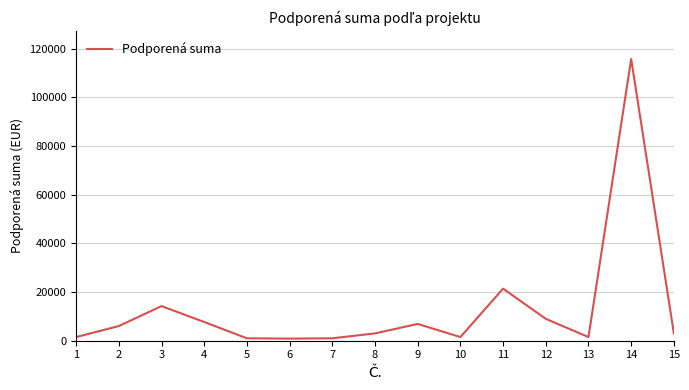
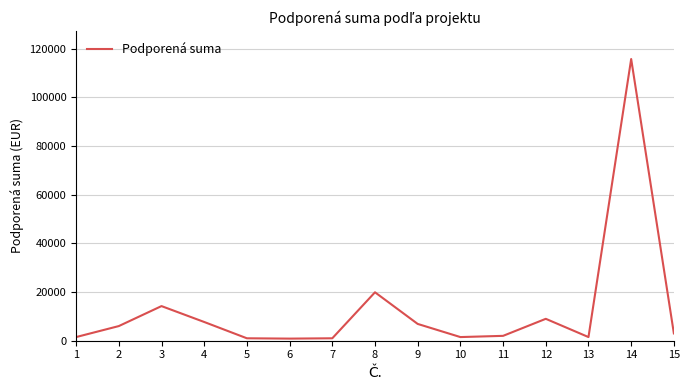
  {
    "1": 2000,
    "2": 6000,
    "3": 14000,
    "4": 8000,
    "5": 1000,
    "6": 1000,
    "7": 1000,
-   "8": 3000,
+   "8": 20000,
    "9": 7000,
    "10": 2000,
-   "11": 21000,
+   "11": 2000,
    "12": 9000,
    "13": 2000,
    "14": 116000,
    "15": 3000
  }
